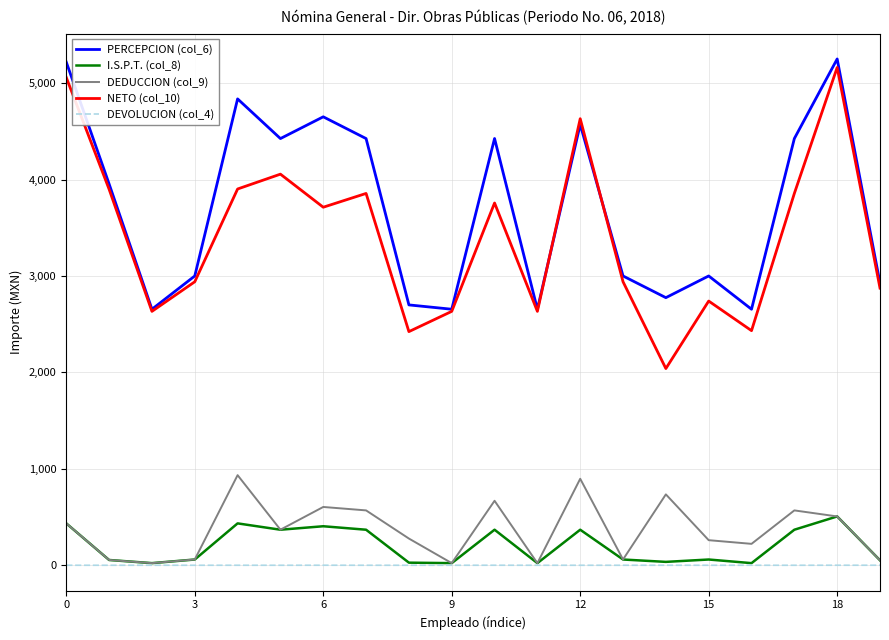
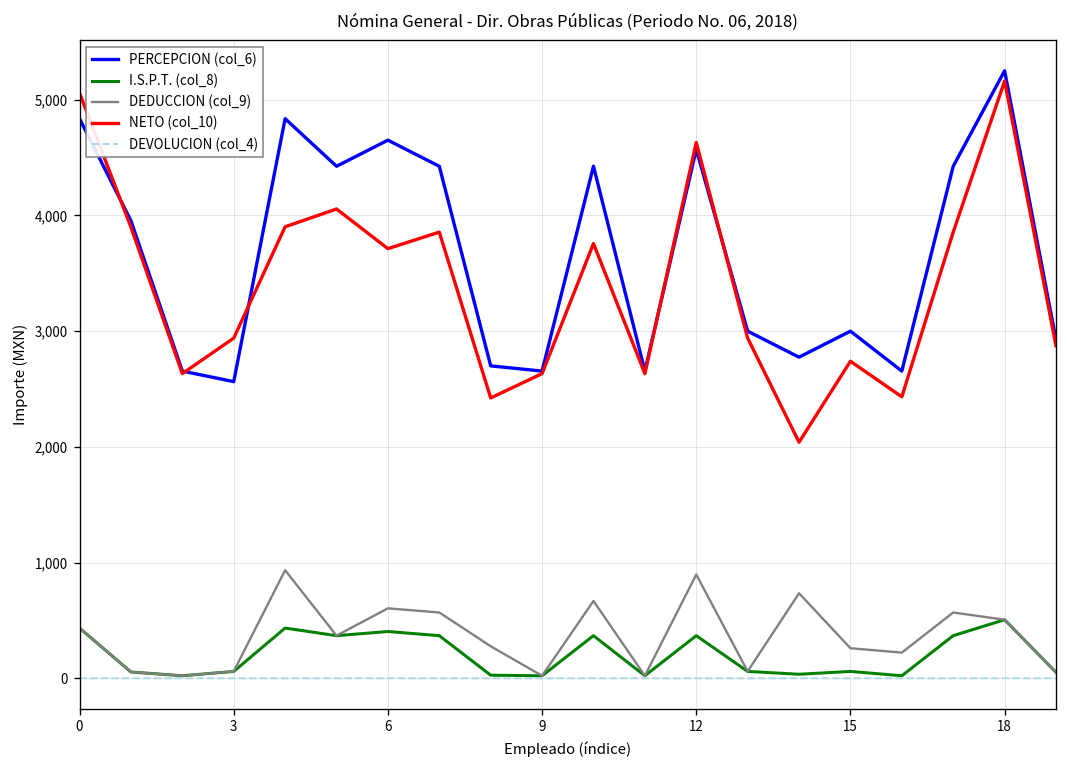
  {
    "PERCEPCION (col_6)": {
-     "0": "5,200",
-     "3": "3,000",
+     "0": "4,800",
+     "3": "2,600",
      "6": "4,700",
      "12": "4,600",
      "15": "3,000",
      "18": "5,300"
    },
    "I.S.P.T. (col_8)": {
      "6": "400",
      "12": "400",
      "15": "100"
    },
    "DEDUCCION (col_9)": {
      "6": "600",
      "12": "900",
      "15": "300"
    },
    "NETO (col_10)": {
      "0": "5,100",
      "3": "2,900",
      "6": "3,700",
      "12": "4,600",
      "15": "2,700",
      "18": "5,200"
    },
    "DEVOLUCION (col_4)": {
      "0": "0",
      "3": "0",
      "6": "0",
      "12": "0",
      "15": "0",
      "18": "0"
    }
  }
